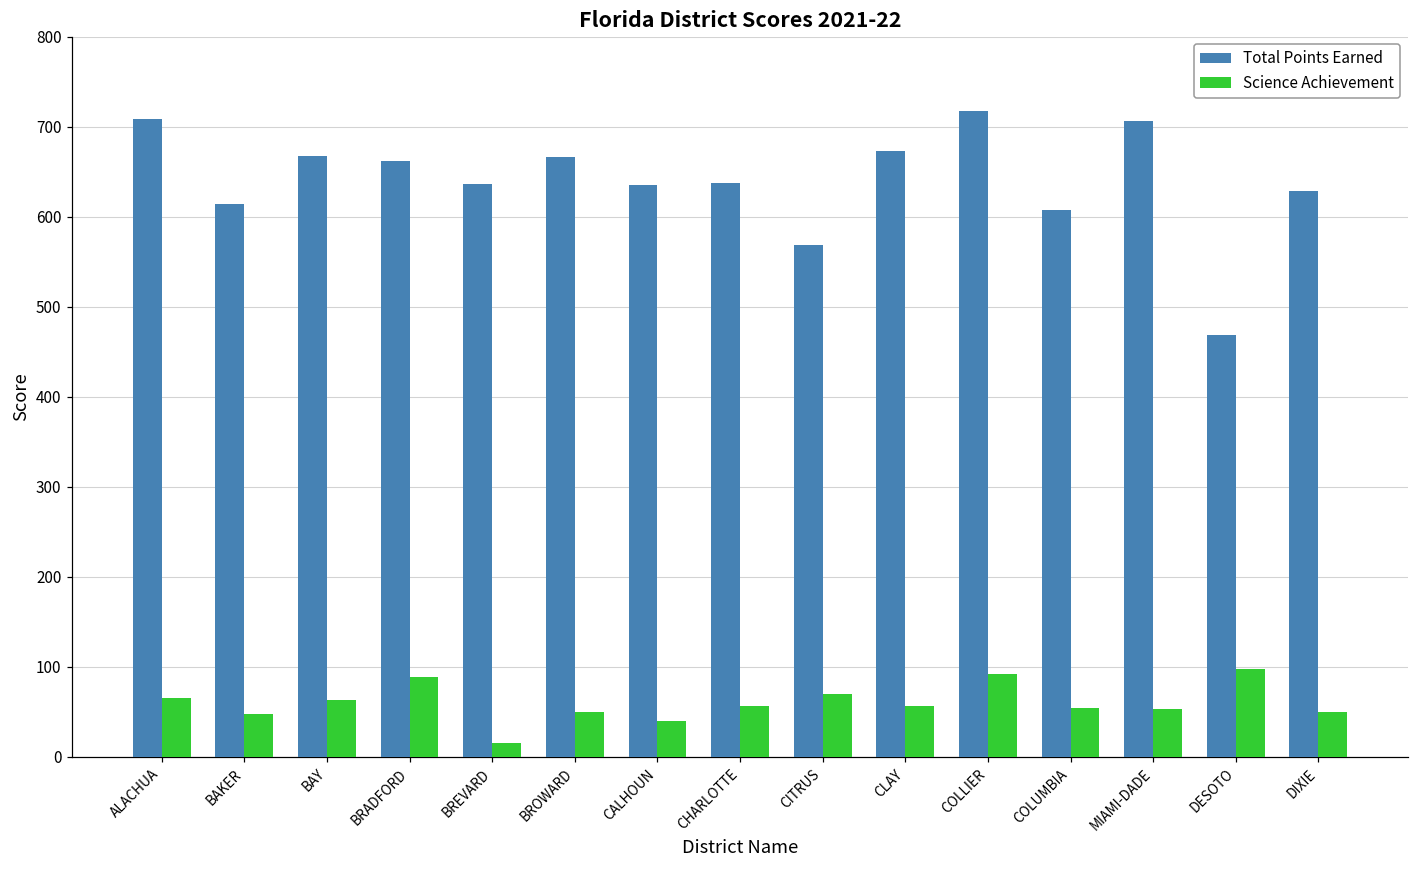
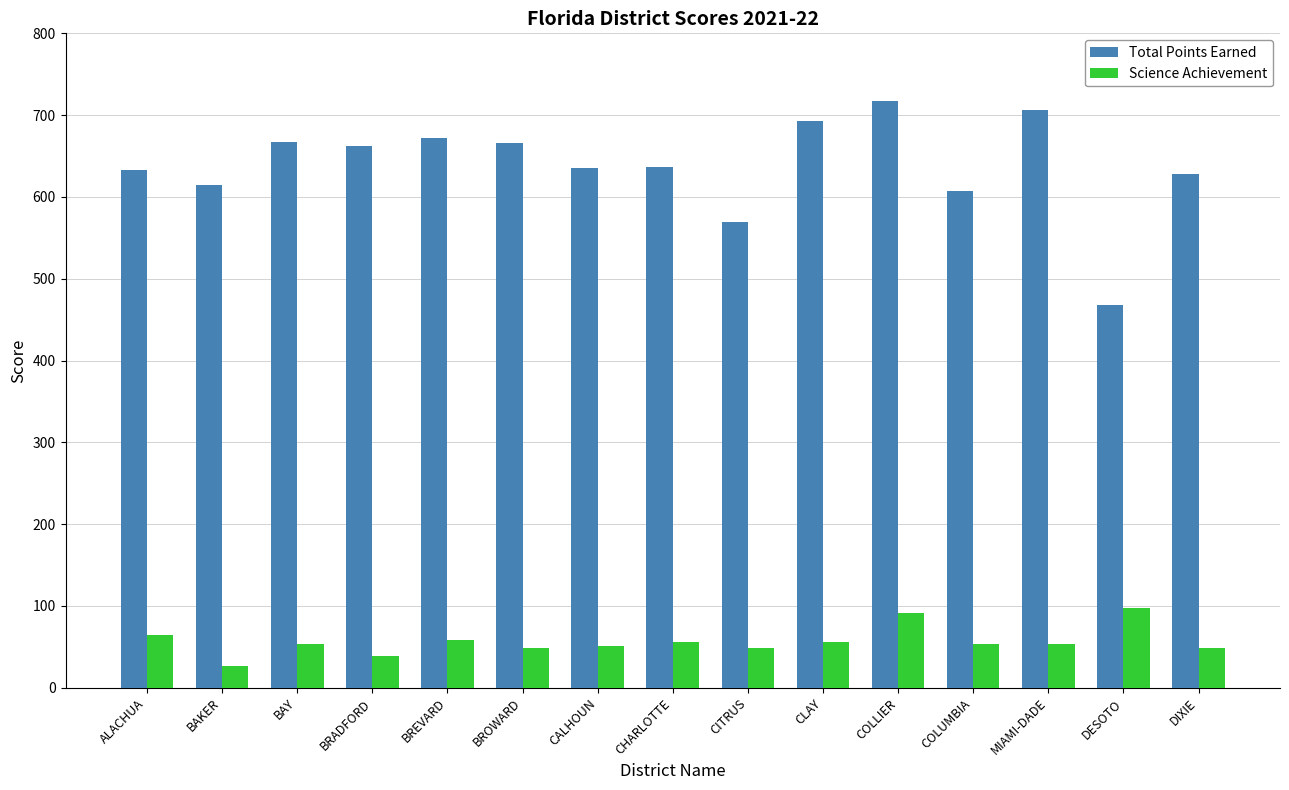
  {
    "Total Points Earned": {
-     "ALACHUA": 710,
+     "ALACHUA": 630,
      "BAKER": 610,
      "BAY": 670,
      "BRADFORD": 660,
-     "BREVARD": 640,
+     "BREVARD": 670,
      "BROWARD": 670,
      "CALHOUN": 640,
      "CHARLOTTE": 640,
      "CITRUS": 570,
-     "CLAY": 670,
+     "CLAY": 690,
      "COLLIER": 720,
      "COLUMBIA": 610,
      "MIAMI-DADE": 710,
      "DESOTO": 470,
      "DIXIE": 630
    },
    "Science Achievement": {
      "ALACHUA": 70,
-     "BAKER": 50,
-     "BAY": 60,
-     "BRADFORD": 90,
-     "BREVARD": 20,
+     "BAKER": 30,
+     "BAY": 50,
+     "BRADFORD": 40,
+     "BREVARD": 60,
      "BROWARD": 50,
-     "CALHOUN": 40,
+     "CALHOUN": 50,
      "CHARLOTTE": 60,
-     "CITRUS": 70,
+     "CITRUS": 50,
      "CLAY": 60,
      "COLLIER": 90,
      "COLUMBIA": 50,
      "MIAMI-DADE": 50,
      "DESOTO": 100,
      "DIXIE": 50
    }
  }
